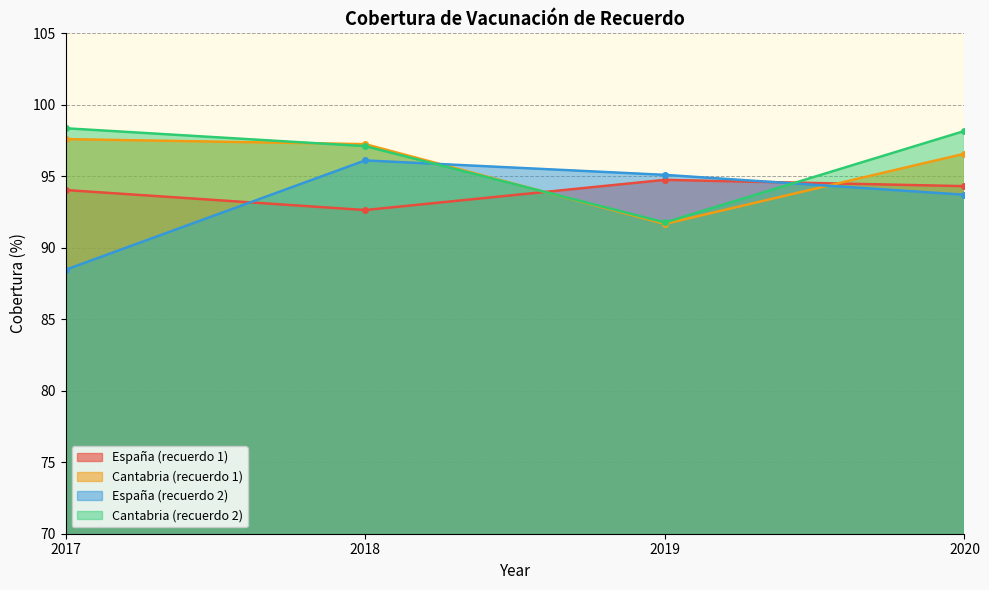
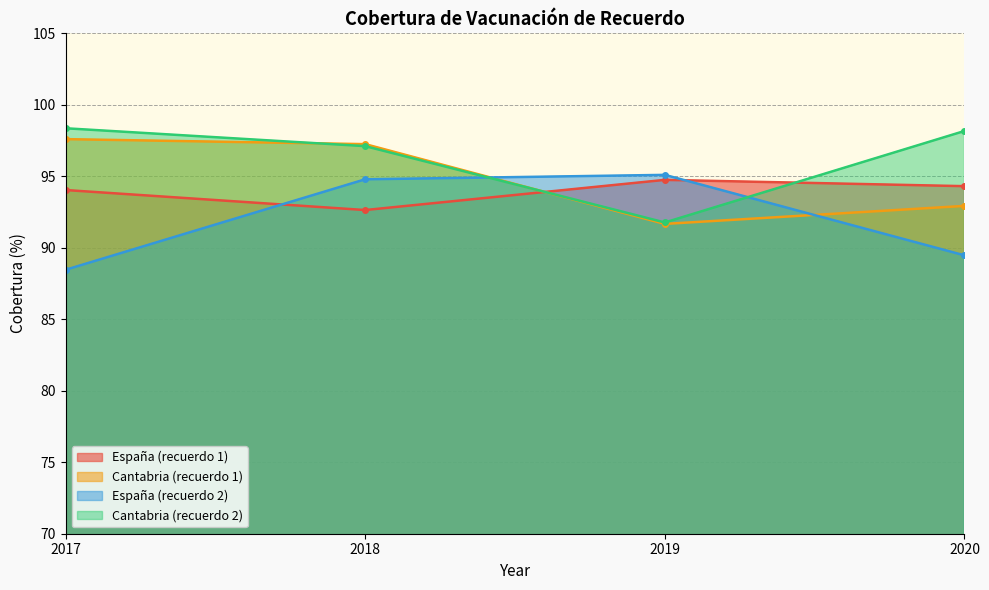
  {
    "España (recuerdo 1)": {
      "2017": 94.0,
      "2018": 92.6,
      "2019": 94.8,
      "2020": 94.3
    },
    "Cantabria (recuerdo 1)": {
      "2017": 97.6,
-     "2020": 96.6
+     "2020": 92.9
    },
    "España (recuerdo 2)": {
      "2017": 88.5,
-     "2018": 96.1,
+     "2018": 94.8,
      "2019": 95.1,
-     "2020": 93.7
+     "2020": 89.5
    },
    "Cantabria (recuerdo 2)": {
      "2017": 98.4,
      "2020": 98.2
    }
  }
